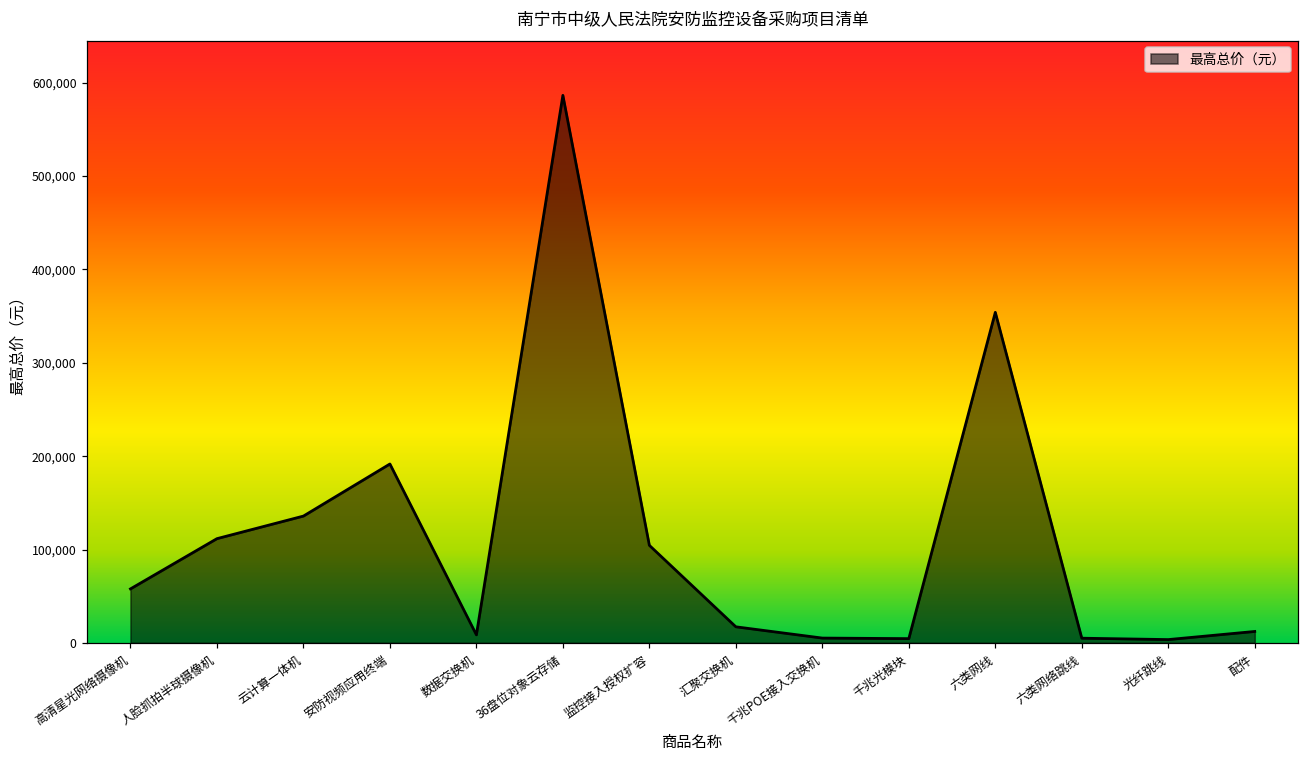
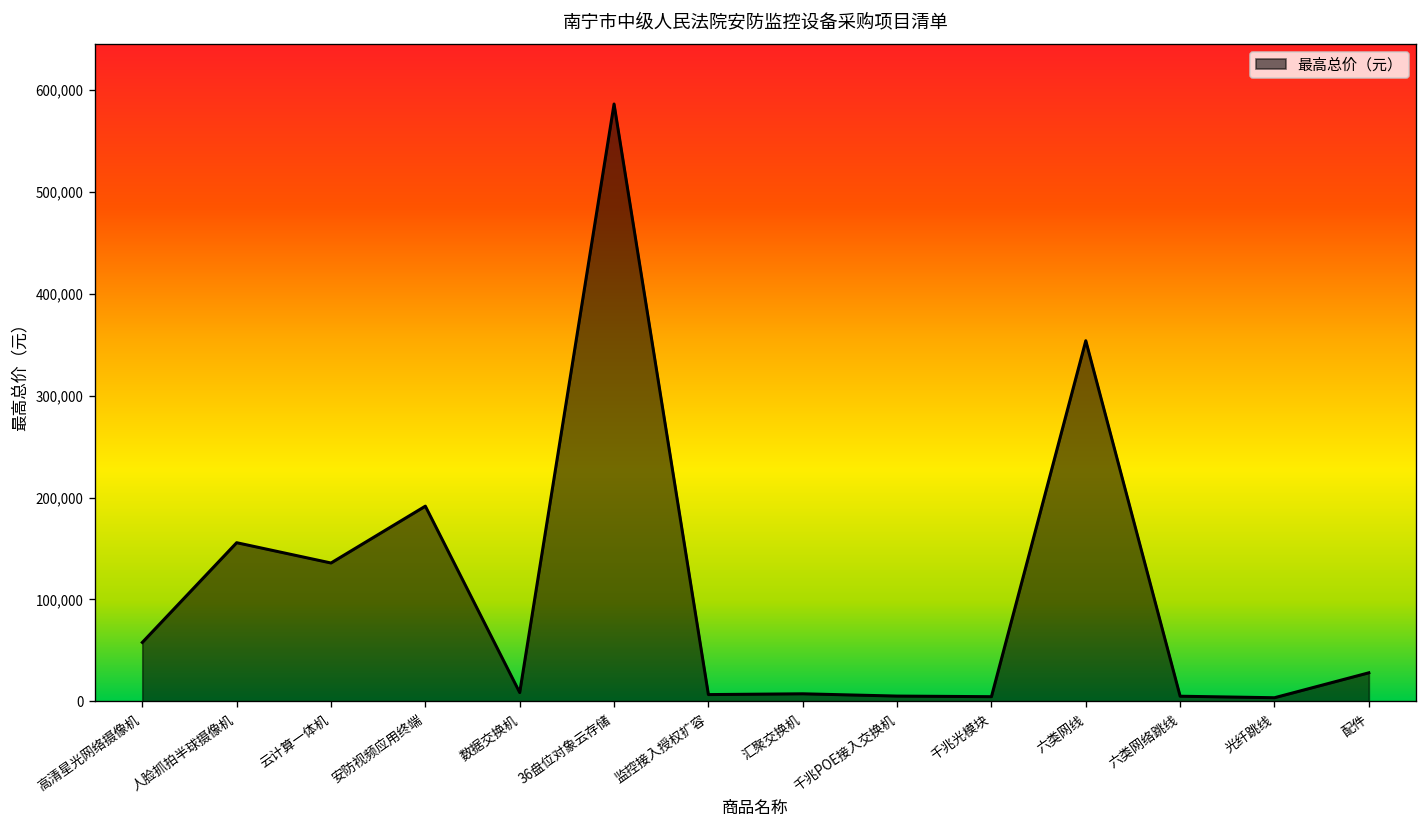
  {
    "高清星光网络摄像机": "60,000",
-   "人脸抓拍半球摄像机": "110,000",
+   "人脸抓拍半球摄像机": "160,000",
    "云计算一体机": "140,000",
    "安防视频应用终端": "190,000",
    "数据交换机": "10,000",
    "36盘位对象云存储": "590,000",
-   "监控接入授权扩容": "100,000",
-   "汇聚交换机": "20,000",
+   "监控接入授权扩容": "10,000",
+   "汇聚交换机": "10,000",
    "千兆POE接入交换机": "10,000",
    "千兆光模块": "0",
    "六类网线": "350,000",
    "六类网络跳线": "10,000",
    "光纤跳线": "0",
-   "配件": "10,000"
+   "配件": "30,000"
  }
